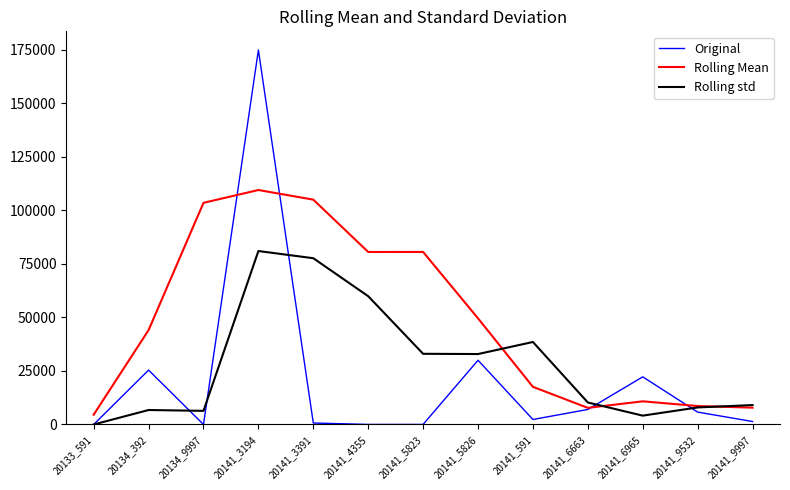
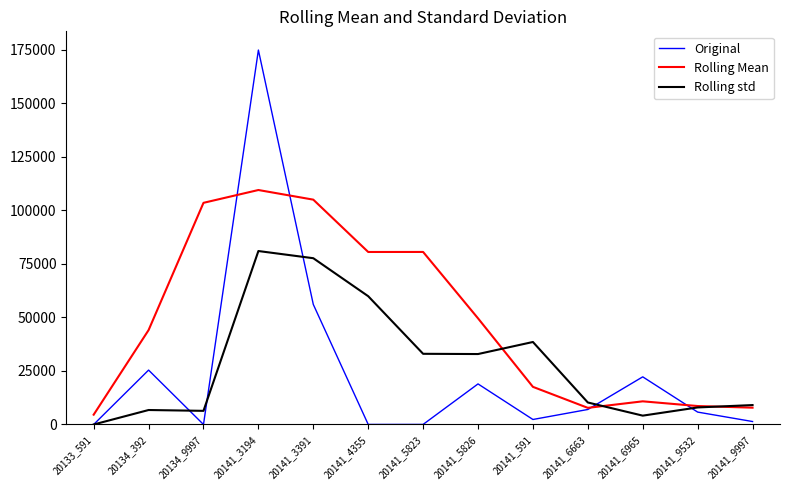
  {
    "Original": {
      "20134_392": 25000,
      "20134_9997": 0,
      "20141_3194": 175000,
-     "20141_3391": 1000,
+     "20141_3391": 56000,
      "20141_4355": 0,
      "20141_5823": 0,
-     "20141_5826": 30000,
+     "20141_5826": 19000,
      "20141_591": 2000,
      "20141_6965": 22000,
      "20141_9532": 6000,
      "20141_9997": 1000
    },
    "Rolling Mean": {
      "20133_591": 5000,
      "20134_392": 44000,
      "20134_9997": 104000,
      "20141_3194": 110000,
      "20141_3391": 105000,
      "20141_4355": 81000,
      "20141_5823": 81000,
      "20141_5826": 50000,
      "20141_591": 18000,
      "20141_6965": 11000,
      "20141_9997": 8000
    },
    "Rolling std": {
      "20134_392": 7000,
      "20134_9997": 6000,
      "20141_3194": 81000,
      "20141_3391": 78000,
      "20141_4355": 60000,
      "20141_5823": 33000,
      "20141_5826": 33000,
      "20141_591": 39000,
      "20141_6663": 10000,
      "20141_6965": 4000,
      "20141_9997": 9000
    }
  }
